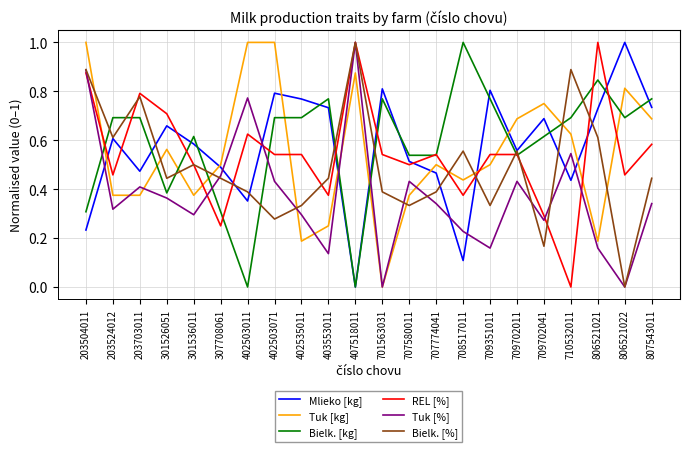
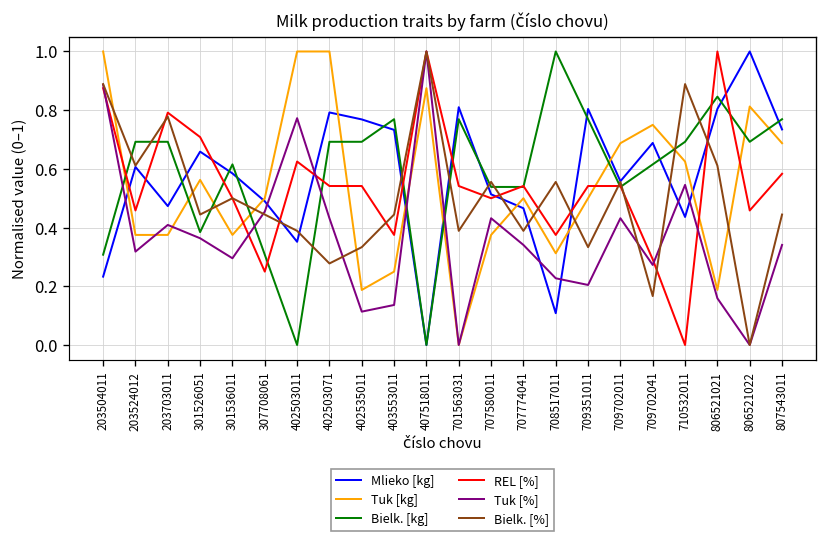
  {
    "Mlieko [kg]": {
      "203504011": 0.23,
      "203703011": 0.47,
      "301526051": 0.66,
      "301536011": 0.58,
      "402503011": 0.35,
      "402503071": 0.79,
      "402535011": 0.77,
      "403553011": 0.73,
      "701563031": 0.81,
      "707580011": 0.51,
      "707774041": 0.47,
      "708517011": 0.11,
      "709351011": 0.80,
      "709702041": 0.69,
      "710532011": 0.44,
-     "806521021": 0.73,
+     "806521021": 0.80,
      "806521022": 1.00,
      "807543011": 0.73
    },
    "Tuk [kg]": {
      "203504011": 1.00,
      "203524012": 0.38,
      "203703011": 0.38,
      "301526051": 0.56,
      "301536011": 0.38,
      "402503011": 1.00,
      "402503071": 1.00,
      "402535011": 0.19,
      "403553011": 0.25,
      "407518011": 0.88,
      "707580011": 0.38,
      "707774041": 0.50,
-     "708517011": 0.44,
+     "708517011": 0.31,
      "709351011": 0.50,
      "709702011": 0.69,
      "709702041": 0.75,
      "710532011": 0.63,
      "806521021": 0.19,
      "806521022": 0.81,
      "807543011": 0.69
    },
    "Bielk. [kg]": {
      "203504011": 0.31,
      "203524012": 0.69,
      "203703011": 0.69,
      "301526051": 0.38,
      "301536011": 0.62,
      "307708061": 0.31,
      "402503011": 0.00,
      "402503071": 0.69,
      "402535011": 0.69,
      "403553011": 0.77,
      "701563031": 0.77,
      "707580011": 0.54,
      "708517011": 1.00,
      "709351011": 0.77,
      "709702041": 0.62,
      "710532011": 0.69,
      "806521021": 0.85,
      "806521022": 0.69,
      "807543011": 0.77
    },
    "REL [%]": {
      "203504011": 0.88,
      "203524012": 0.46,
      "203703011": 0.79,
      "301526051": 0.71,
      "307708061": 0.25,
      "402503011": 0.63,
      "402503071": 0.54,
      "402535011": 0.54,
      "403553011": 0.38,
      "701563031": 0.54,
      "707580011": 0.50,
      "708517011": 0.38,
      "709351011": 0.54,
      "709702041": 0.29,
      "710532011": 0.00,
      "806521021": 1.00,
      "806521022": 0.46,
      "807543011": 0.58
    },
    "Tuk [%]": {
      "203524012": 0.32,
      "203703011": 0.41,
      "301526051": 0.36,
      "301536011": 0.30,
      "402503011": 0.77,
      "402503071": 0.43,
-     "402535011": 0.30,
+     "402535011": 0.11,
      "403553011": 0.14,
      "707580011": 0.43,
      "707774041": 0.34,
      "708517011": 0.23,
-     "709351011": 0.16,
+     "709351011": 0.20,
      "709702011": 0.43,
      "709702041": 0.27,
      "710532011": 0.55,
      "806521021": 0.16,
      "807543011": 0.34
    },
    "Bielk. [%]": {
      "203703011": 0.78,
      "301526051": 0.44,
      "402503011": 0.39,
      "402503071": 0.28,
      "402535011": 0.33,
      "403553011": 0.44,
      "701563031": 0.39,
-     "707580011": 0.33,
+     "707580011": 0.56,
      "707774041": 0.39,
      "708517011": 0.56,
      "709351011": 0.33,
      "709702041": 0.17,
      "710532011": 0.89,
      "806521021": 0.61,
      "807543011": 0.44
    }
  }
